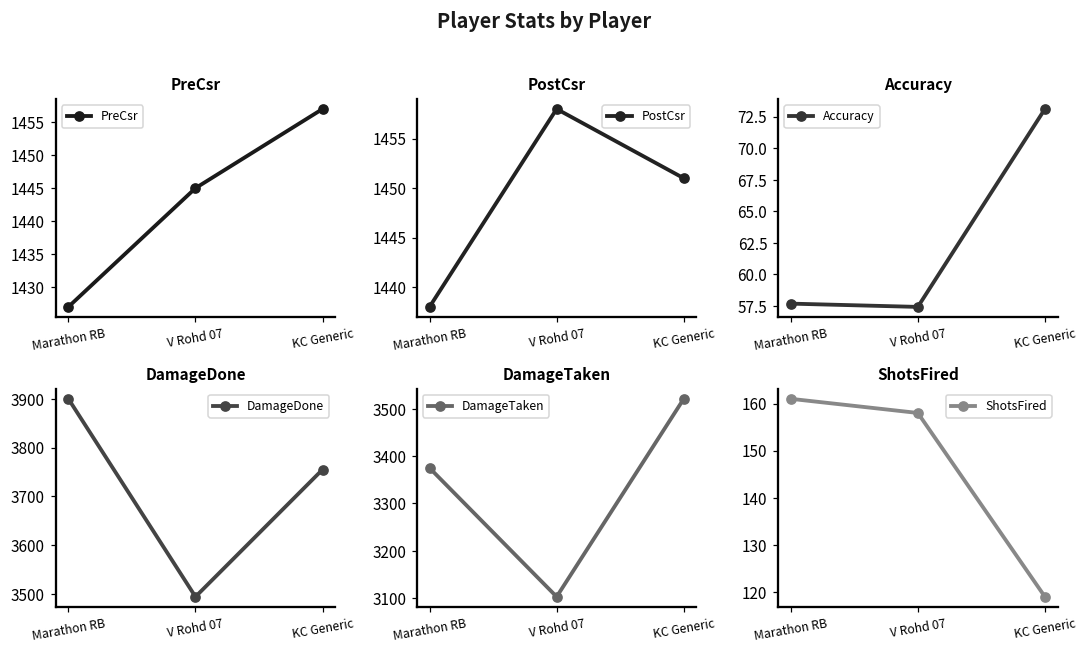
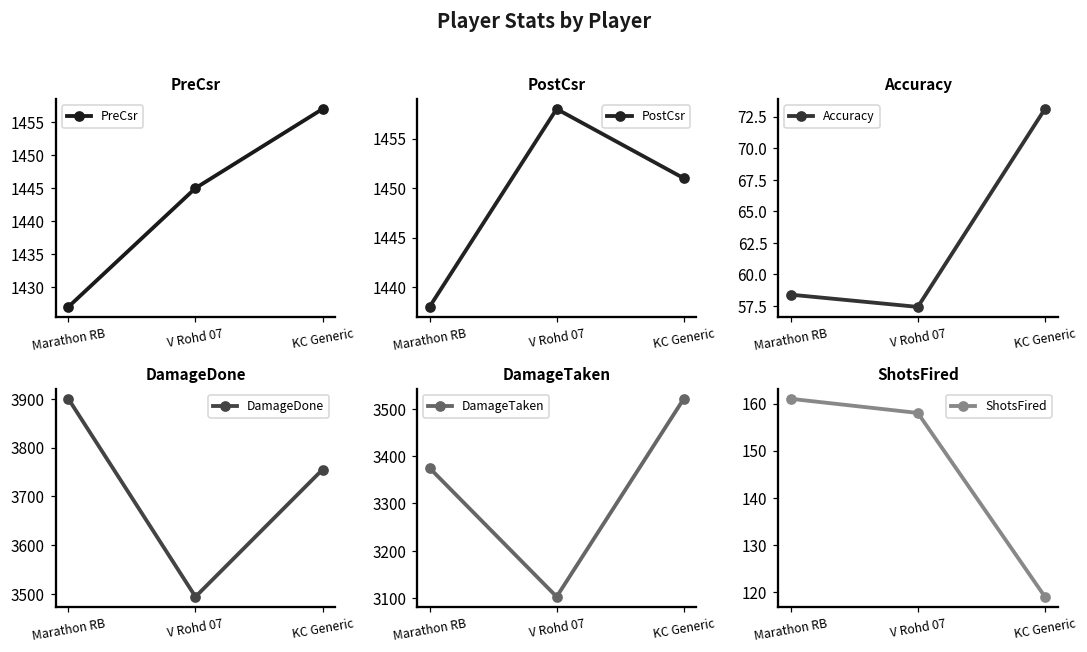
  {
    "PreCsr": {
      "Marathon RB": 1427,
      "V Rohd 07": 1445,
      "KC Generic": 1457
    },
    "PostCsr": {
      "Marathon RB": 1438,
      "V Rohd 07": 1458,
      "KC Generic": 1451
    },
    "Accuracy": {
-     "Marathon RB": 57.7,
+     "Marathon RB": 58.4,
      "V Rohd 07": 57.4,
      "KC Generic": 73.1
    },
    "DamageDone": {
      "Marathon RB": 3900,
      "V Rohd 07": 3490,
      "KC Generic": 3760
    },
    "DamageTaken": {
      "Marathon RB": 3380,
      "V Rohd 07": 3100,
      "KC Generic": 3520
    },
    "ShotsFired": {
      "Marathon RB": 161,
      "V Rohd 07": 158,
      "KC Generic": 119
    }
  }
